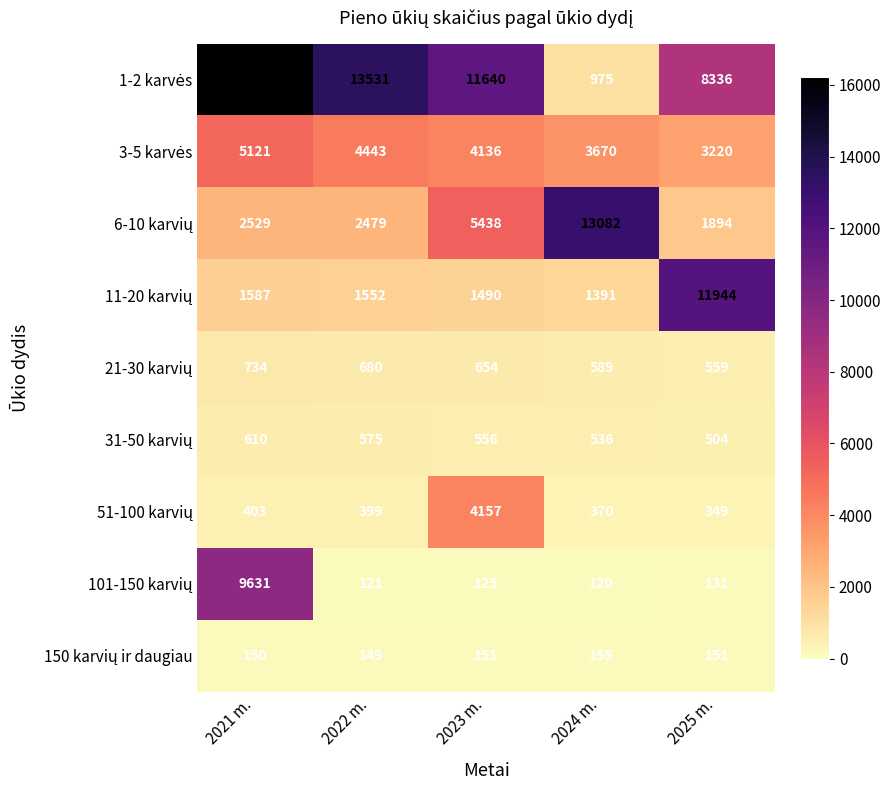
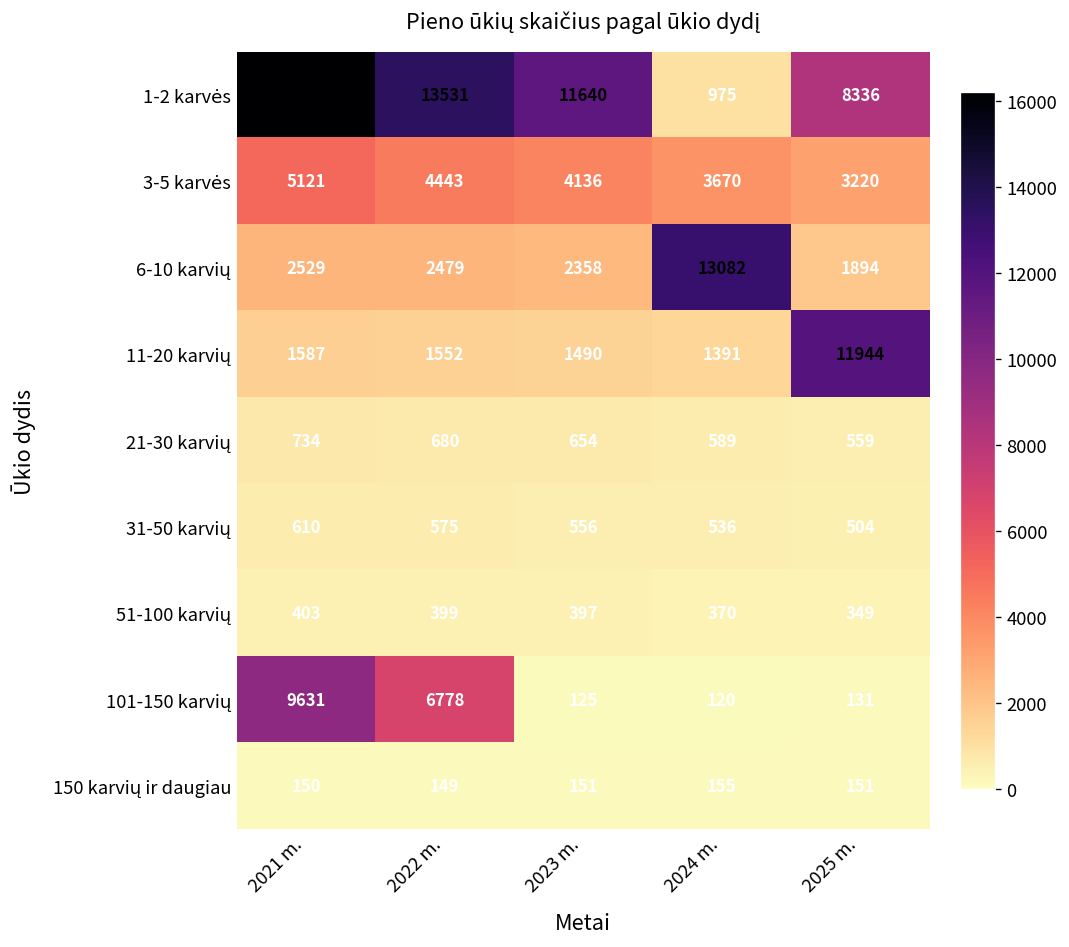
  {
    "1-2 karvės": {
      "2022 m.": 13531,
      "2023 m.": 11640,
      "2024 m.": 975,
      "2025 m.": 8336
    },
    "3-5 karvės": {
      "2021 m.": 5121,
      "2022 m.": 4443,
      "2023 m.": 4136,
      "2024 m.": 3670,
      "2025 m.": 3220
    },
    "6-10 karvių": {
      "2021 m.": 2529,
      "2022 m.": 2479,
-     "2023 m.": 5438,
+     "2023 m.": 2358,
      "2024 m.": 13082,
      "2025 m.": 1894
    },
    "11-20 karvių": {
      "2021 m.": 1587,
      "2022 m.": 1552,
      "2023 m.": 1490,
      "2024 m.": 1391,
      "2025 m.": 11944
    },
    "21-30 karvių": {
      "2021 m.": 734,
      "2022 m.": 680,
      "2023 m.": 654,
      "2024 m.": 589,
      "2025 m.": 559
    },
    "31-50 karvių": {
      "2021 m.": 610,
      "2022 m.": 575,
      "2023 m.": 556,
      "2024 m.": 536,
      "2025 m.": 504
    },
    "51-100 karvių": {
      "2021 m.": 403,
      "2022 m.": 399,
-     "2023 m.": 4157,
+     "2023 m.": 397,
      "2024 m.": 370,
      "2025 m.": 349
    },
    "101-150 karvių": {
      "2021 m.": 9631,
-     "2022 m.": 121,
+     "2022 m.": 6778,
      "2023 m.": 125,
      "2024 m.": 120,
      "2025 m.": 131
    },
    "150 karvių ir daugiau": {
      "2021 m.": 150,
      "2022 m.": 149,
      "2023 m.": 151,
      "2024 m.": 155,
      "2025 m.": 151
    }
  }
